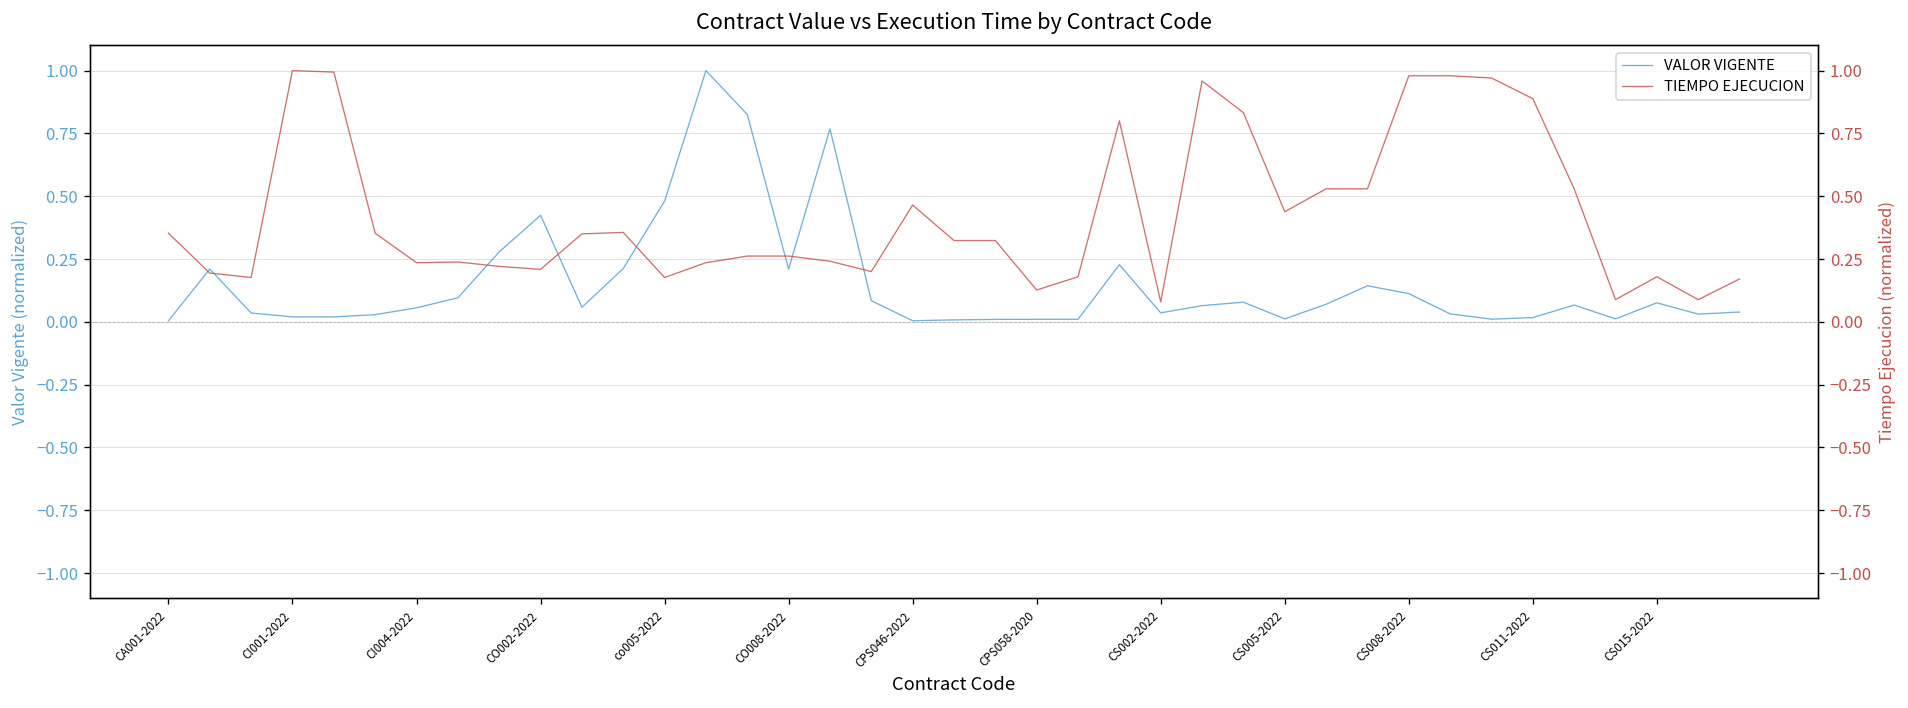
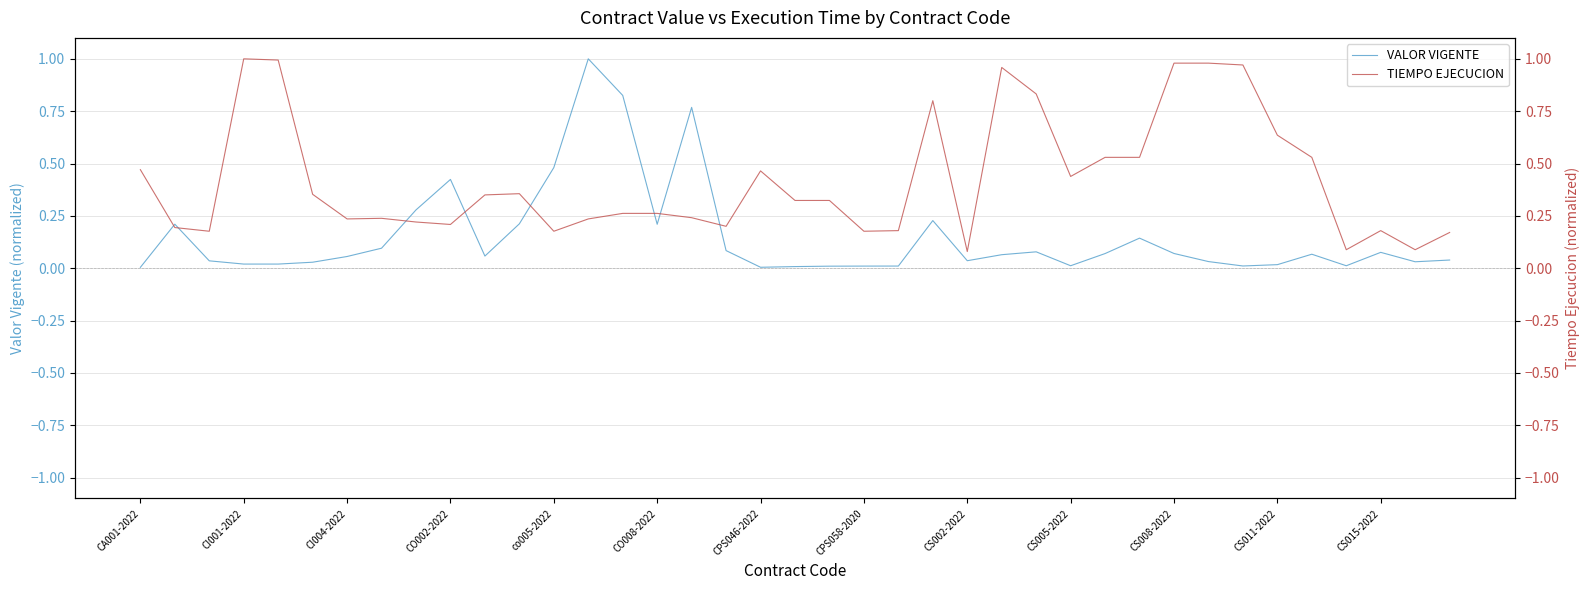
  {
    "VALOR VIGENTE": {
      "CA001-2022": 0.00,
      "CI001-2022": 0.02,
      "CI004-2022": 0.06,
      "CO002-2022": 0.42,
      "co005-2022": 0.48,
      "CO008-2022": 0.21,
      "CPS046-2022": 0.00,
      "CPS058-2020": 0.01,
      "CS002-2022": 0.04,
      "CS005-2022": 0.01,
-     "CS008-2022": 0.11,
+     "CS008-2022": 0.07,
      "CS011-2022": 0.02,
      "CS015-2022": 0.08
    },
    "TIEMPO EJECUCION": {
-     "CA001-2022": 0.35,
+     "CA001-2022": 0.47,
      "CI001-2022": 1.00,
      "CI004-2022": 0.24,
      "CO002-2022": 0.21,
      "co005-2022": 0.18,
      "CO008-2022": 0.26,
      "CPS046-2022": 0.46,
-     "CPS058-2020": 0.13,
+     "CPS058-2020": 0.18,
      "CS002-2022": 0.08,
      "CS005-2022": 0.44,
      "CS008-2022": 0.98,
-     "CS011-2022": 0.89,
+     "CS011-2022": 0.64,
      "CS015-2022": 0.18
    }
  }
